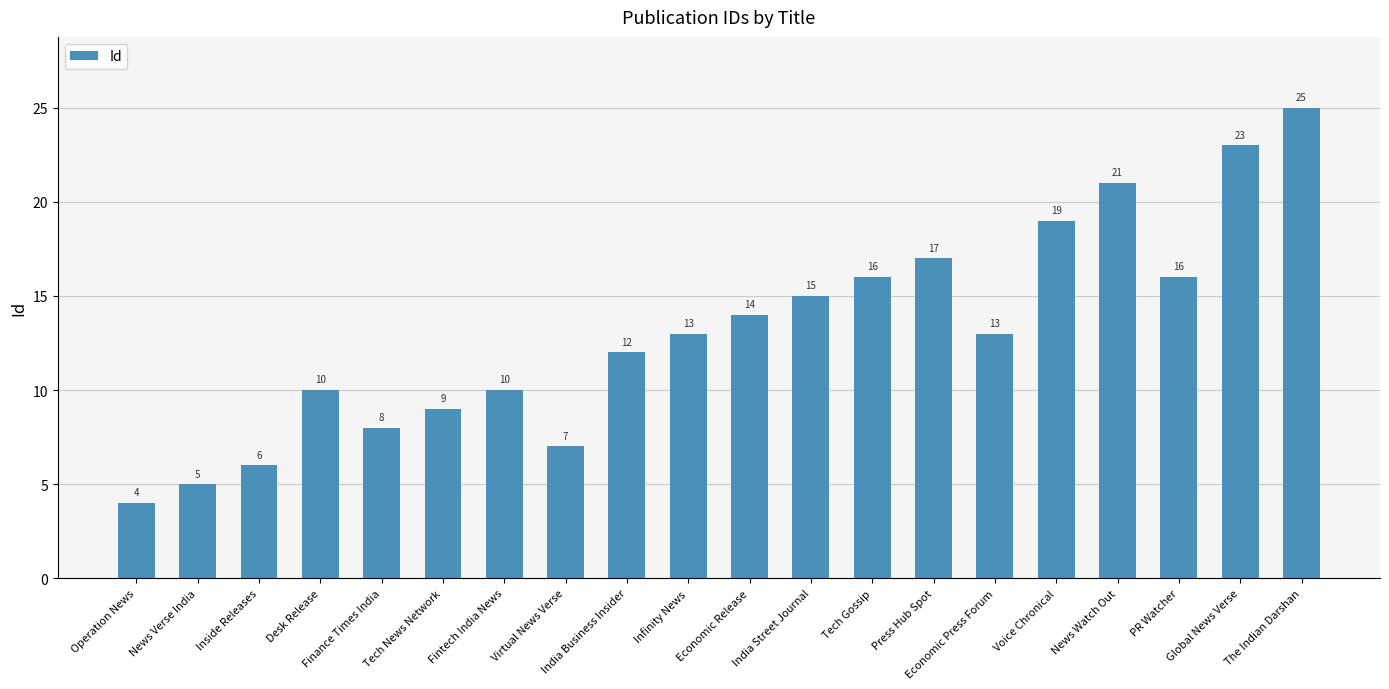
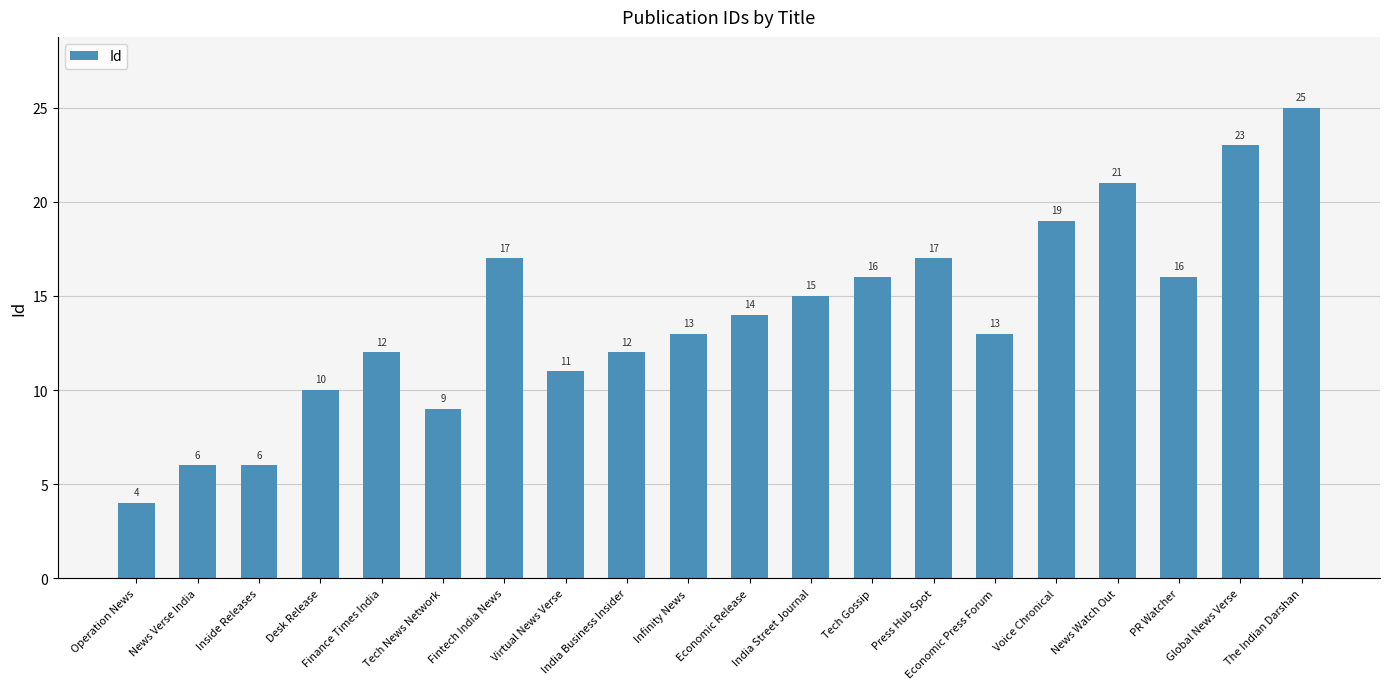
  {
    "Operation News": 4,
-   "News Verse India": 5,
+   "News Verse India": 6,
    "Inside Releases": 6,
    "Desk Release": 10,
-   "Finance Times India": 8,
+   "Finance Times India": 12,
    "Tech News Network": 9,
-   "Fintech India News": 10,
-   "Virtual News Verse": 7,
+   "Fintech India News": 17,
+   "Virtual News Verse": 11,
    "India Business Insider": 12,
    "Infinity News": 13,
    "Economic Release": 14,
    "India Street Journal": 15,
    "Tech Gossip": 16,
    "Press Hub Spot": 17,
    "Economic Press Forum": 13,
    "Voice Chronical": 19,
    "News Watch Out": 21,
    "PR Watcher": 16,
    "Global News Verse": 23,
    "The Indian Darshan": 25
  }
